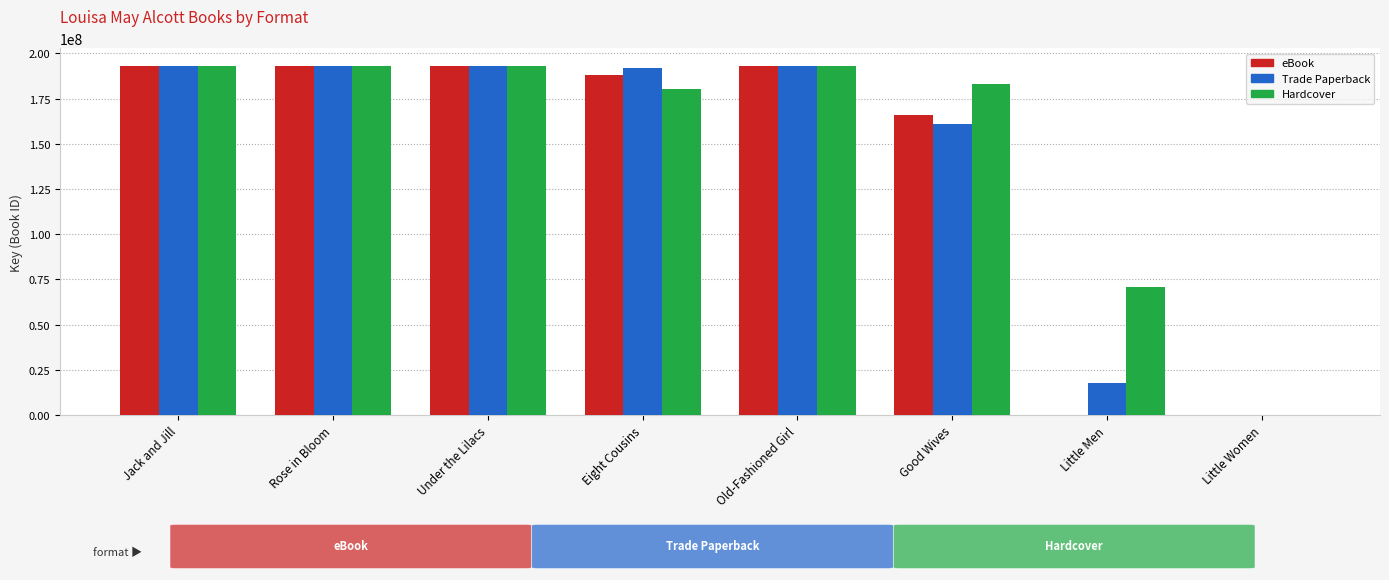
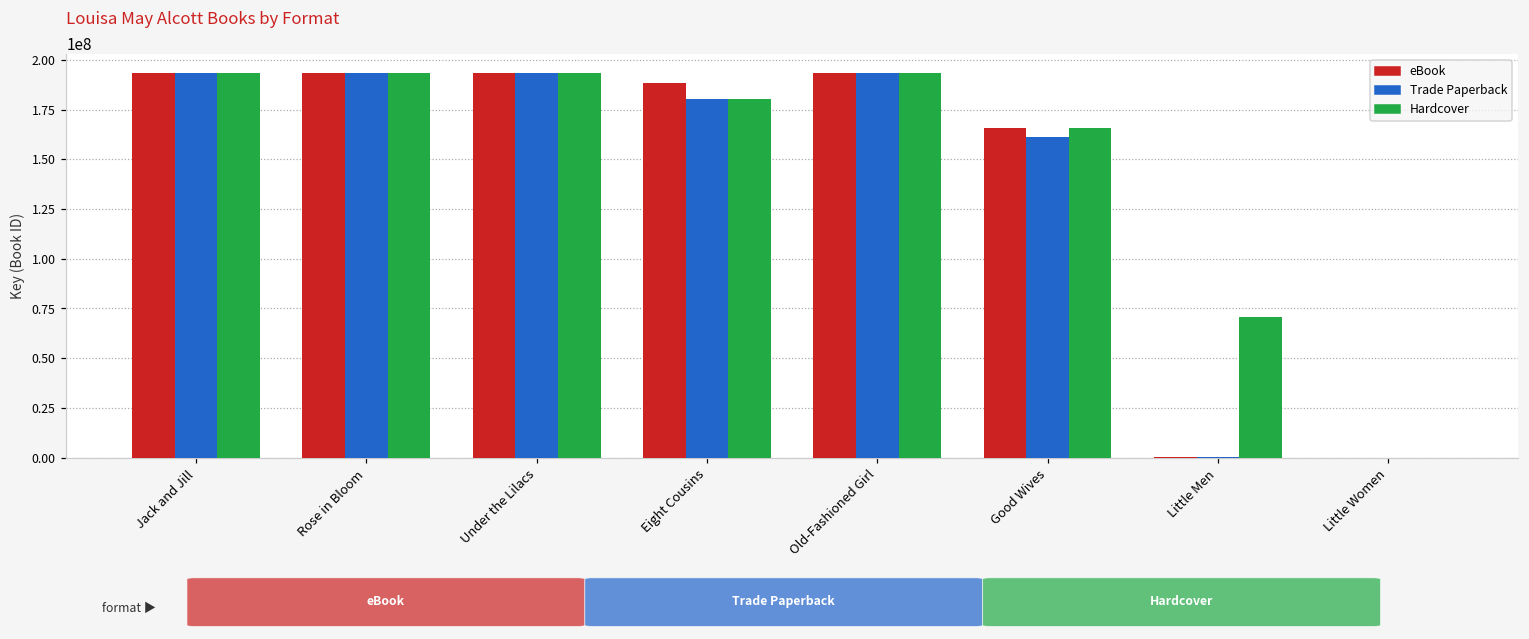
  {
    "eBook": {
      "Jack and Jill": 193000000,
      "Rose in Bloom": 193000000,
      "Under the Lilacs": 193000000,
      "Eight Cousins": 188000000,
      "Old-Fashioned Girl": 193000000,
      "Good Wives": 166000000
    },
    "Trade Paperback": {
      "Jack and Jill": 193000000,
      "Rose in Bloom": 193000000,
      "Under the Lilacs": 193000000,
-     "Eight Cousins": 192000000,
+     "Eight Cousins": 180000000,
      "Old-Fashioned Girl": 193000000,
      "Good Wives": 161000000,
-     "Little Men": 18000000
+     "Little Men": 0
    },
    "Hardcover": {
      "Jack and Jill": 193000000,
      "Rose in Bloom": 193000000,
      "Under the Lilacs": 193000000,
      "Eight Cousins": 180000000,
      "Old-Fashioned Girl": 193000000,
-     "Good Wives": 183000000,
+     "Good Wives": 166000000,
      "Little Men": 71000000
    }
  }
